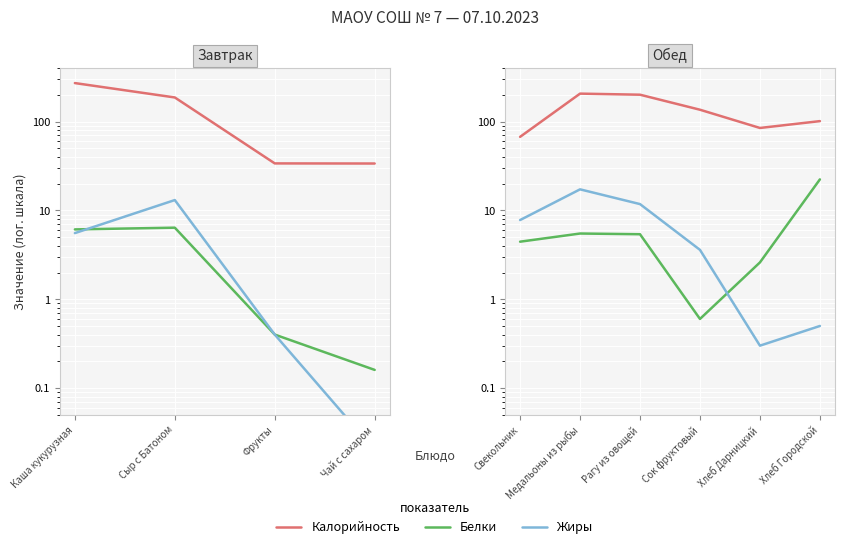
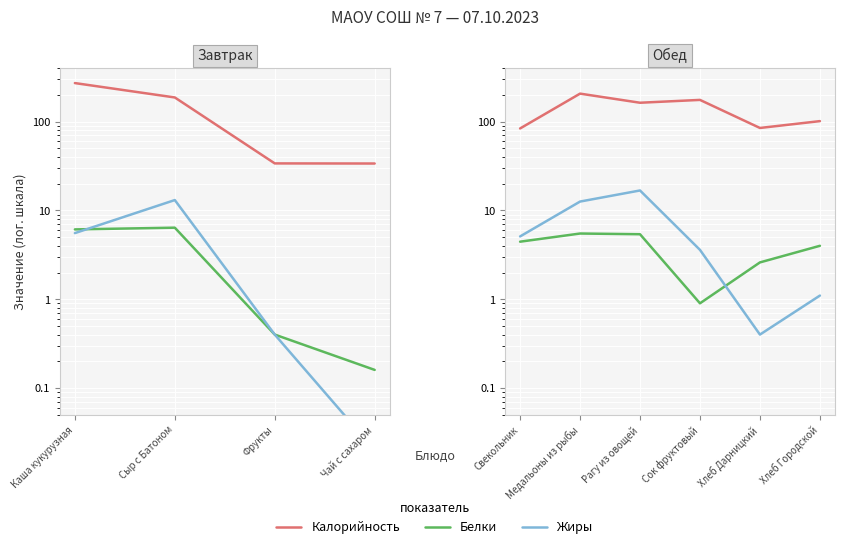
  {
    "Завтрак": {
      "Калорийность": {
        "Каша кукурузная": 270,
        "Сыр с Батоном": 190,
        "Фрукты": 34,
        "Чай с сахаром": 34
      },
      "Белки": {
        "Каша кукурузная": 6,
        "Сыр с Батоном": 6,
        "Чай с сахаром": 0.16
      },
      "Жиры": {
        "Каша кукурузная": 6,
        "Сыр с Батоном": 13
      }
    },
    "Обед": {
      "Калорийность": {
-       "Свекольник": 70,
+       "Свекольник": 80,
        "Медальоны из рыбы": 210,
-       "Рагу из овощей": 200,
-       "Сок фруктовый": 140,
+       "Рагу из овощей": 160,
+       "Сок фруктовый": 180,
        "Хлеб Дарницкий": 90,
        "Хлеб Городской": 100
      },
      "Белки": {
        "Свекольник": 4,
        "Медальоны из рыбы": 6,
        "Рагу из овощей": 5,
-       "Сок фруктовый": 0.6,
+       "Сок фруктовый": 0.9,
        "Хлеб Дарницкий": 2.6,
-       "Хлеб Городской": 22
+       "Хлеб Городской": 4
      },
      "Жиры": {
-       "Свекольник": 8,
-       "Медальоны из рыбы": 17,
-       "Рагу из овощей": 12,
+       "Свекольник": 5,
+       "Медальоны из рыбы": 13,
+       "Рагу из овощей": 17,
        "Сок фруктовый": 3.6,
-       "Хлеб Дарницкий": 0.3,
-       "Хлеб Городской": 0.5
+       "Хлеб Дарницкий": 0.4,
+       "Хлеб Городской": 1.1
      }
    }
  }
